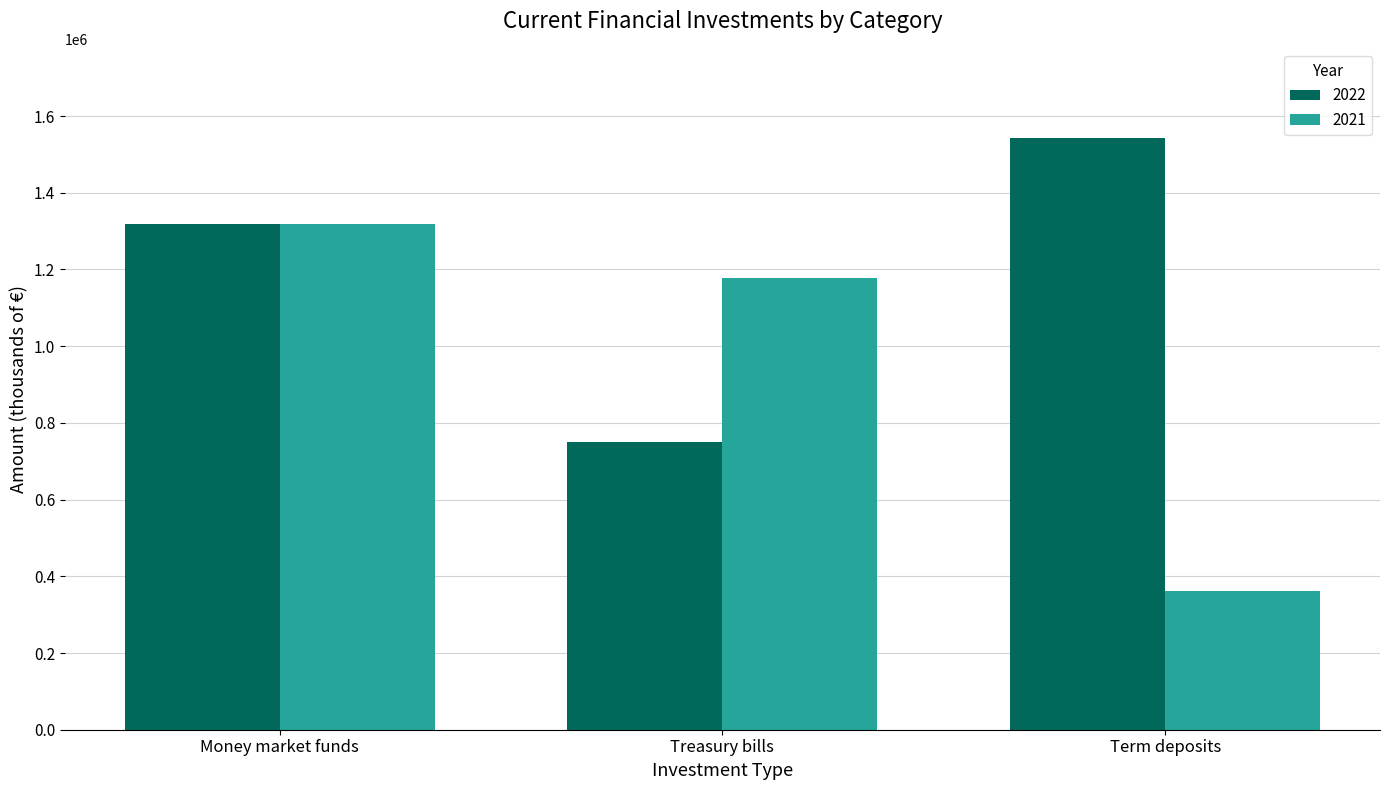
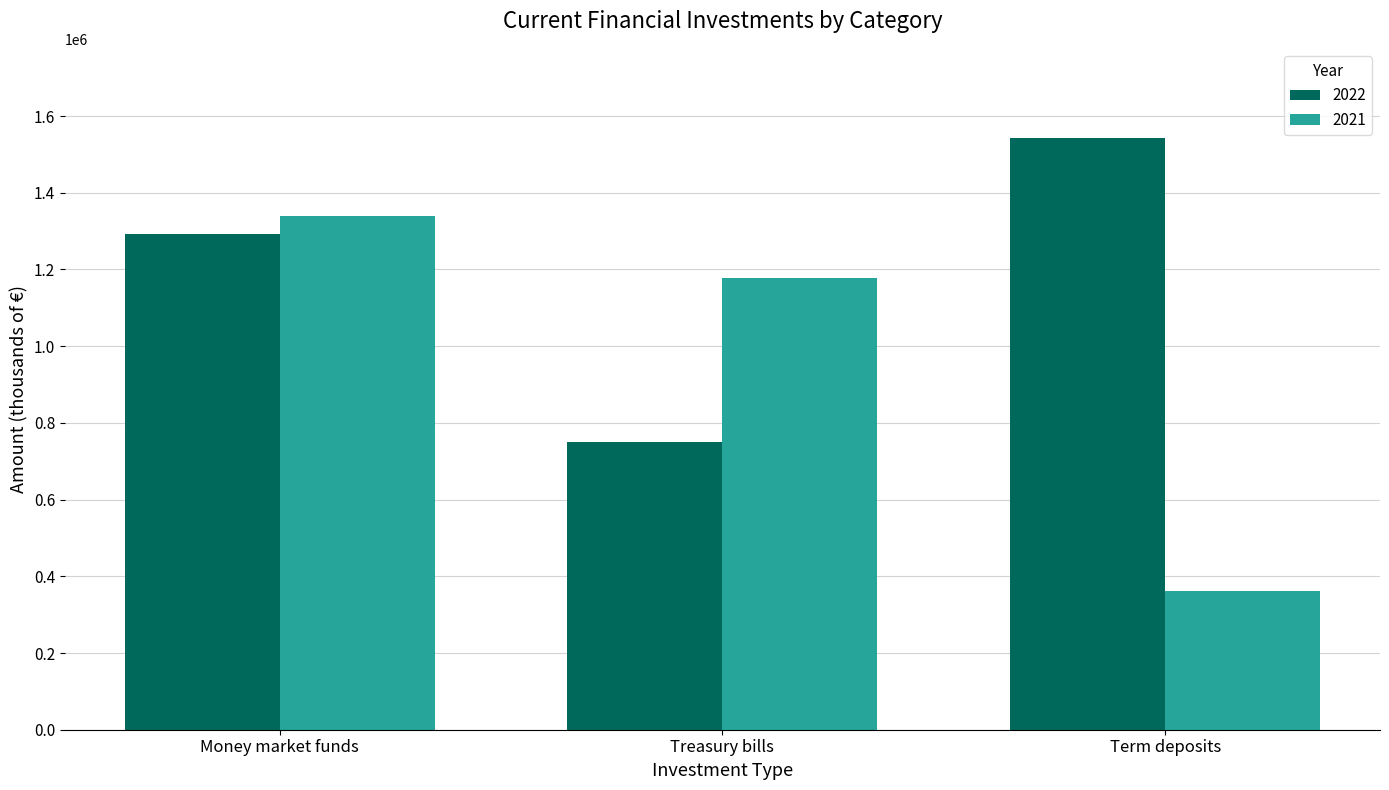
  {
    "2022": {
-     "Money market funds": 1320000,
+     "Money market funds": 1290000,
      "Treasury bills": 750000,
      "Term deposits": 1540000
    },
    "2021": {
-     "Money market funds": 1320000,
+     "Money market funds": 1340000,
      "Treasury bills": 1180000,
      "Term deposits": 360000
    }
  }
